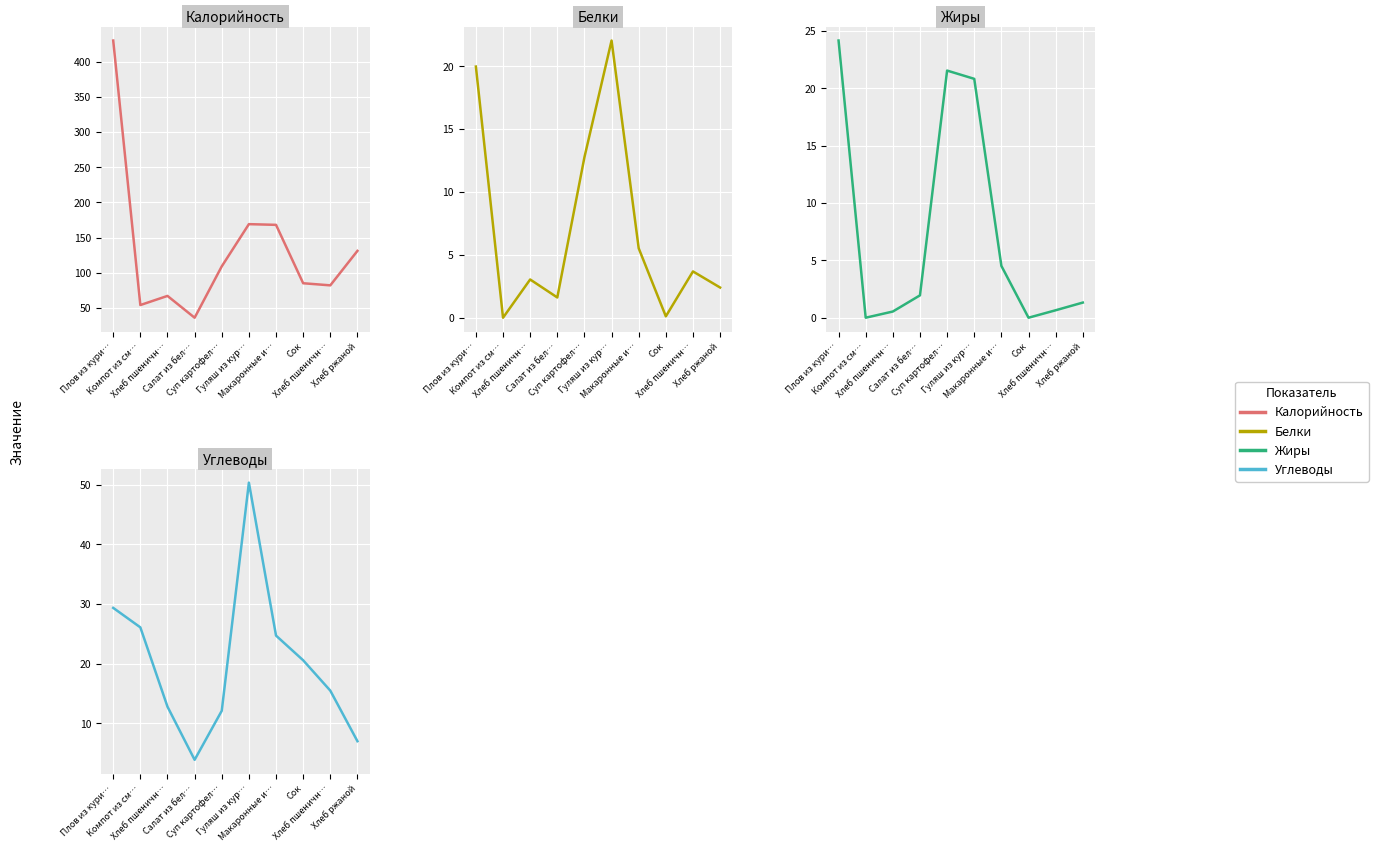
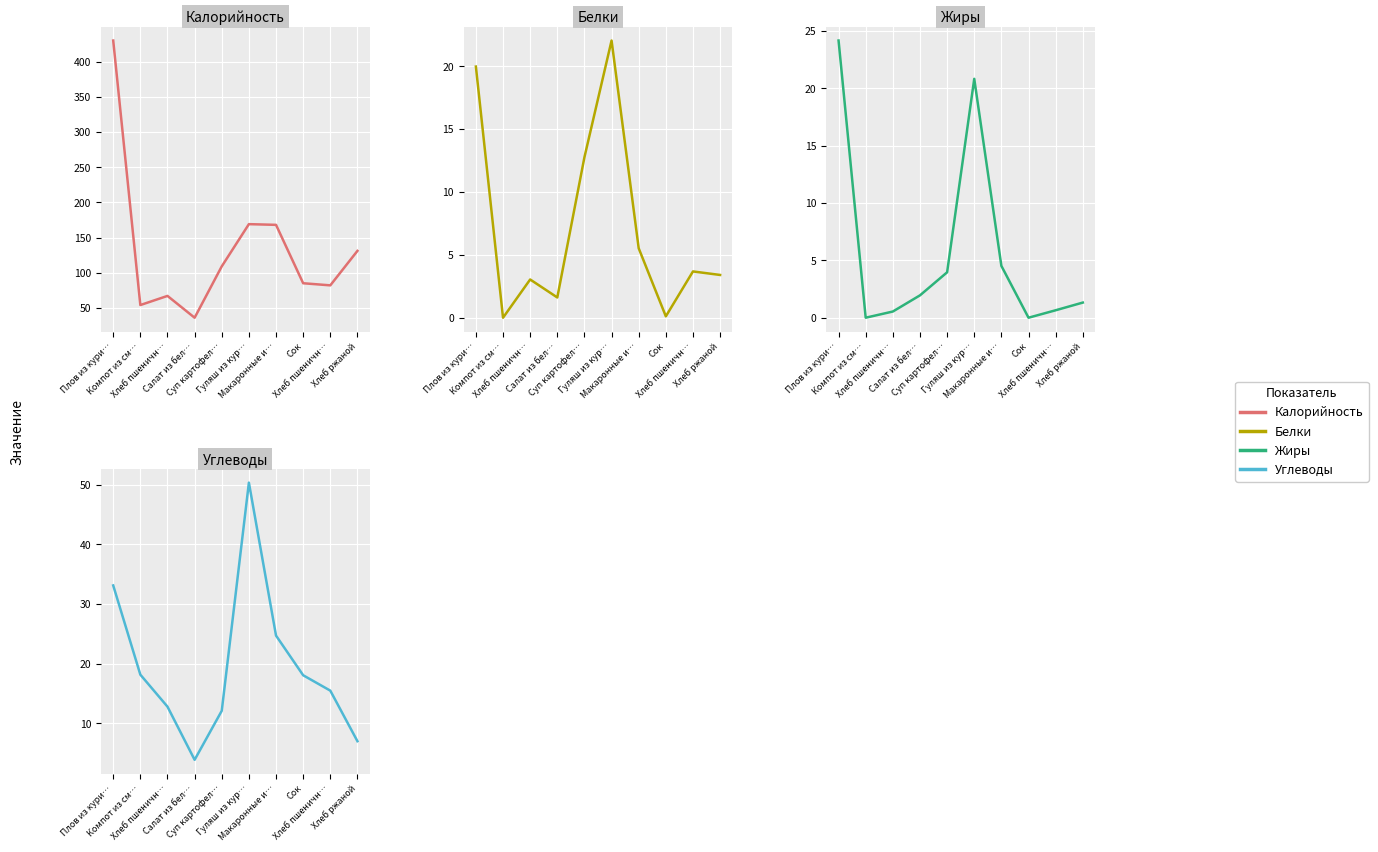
  {
    "Калорийность": {
      "Плов из кури…": 430,
      "Компот из см…": 50,
      "Салат из бел…": 40,
      "Суп картофел…": 110,
      "Гуляш из кур…": 170,
      "Макаронные и…": 170,
      "Сок": 90,
      "Хлеб ржаной": 130
    },
    "Белки": {
      "Плов из кури…": 20.0,
      "Компот из см…": 0.0,
      "Салат из бел…": 1.6,
      "Суп картофел…": 12.8,
      "Гуляш из кур…": 22.0,
      "Макаронные и…": 5.5,
      "Сок": 0.1,
-     "Хлеб ржаной": 2.4
+     "Хлеб ржаной": 3.4
    },
    "Жиры": {
      "Плов из кури…": 24.2,
      "Компот из см…": 0.0,
      "Салат из бел…": 2.0,
-     "Суп картофел…": 21.6,
+     "Суп картофел…": 4.0,
      "Гуляш из кур…": 20.8,
      "Макаронные и…": 4.5,
      "Сок": 0.0,
      "Хлеб ржаной": 1.3
    },
    "Углеводы": {
-     "Плов из кури…": 29,
-     "Компот из см…": 26,
+     "Плов из кури…": 33,
+     "Компот из см…": 18,
      "Салат из бел…": 4,
      "Суп картофел…": 12,
      "Гуляш из кур…": 50,
      "Макаронные и…": 25,
-     "Сок": 21,
+     "Сок": 18,
      "Хлеб ржаной": 7
    }
  }
